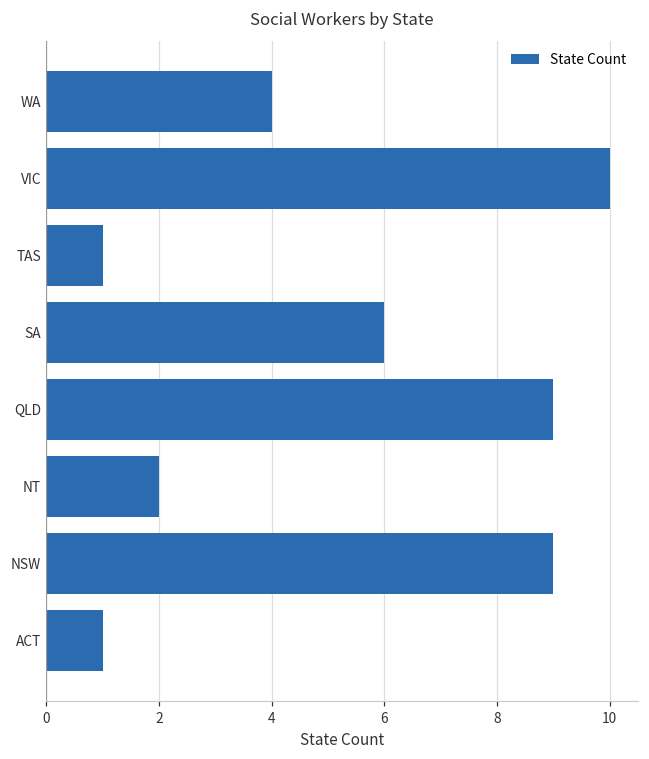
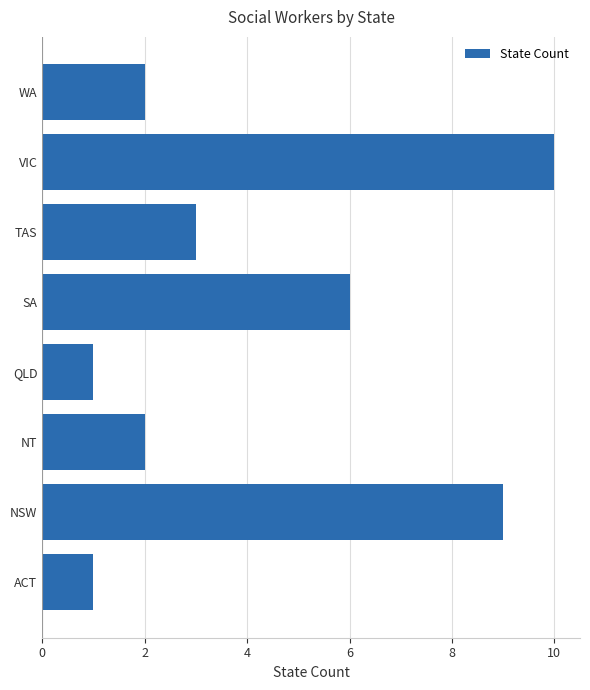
  {
-   "WA": 4,
+   "WA": 2,
    "VIC": 10,
-   "TAS": 1,
+   "TAS": 3,
    "SA": 6,
-   "QLD": 9,
+   "QLD": 1,
    "NT": 2,
    "NSW": 9,
    "ACT": 1
  }
